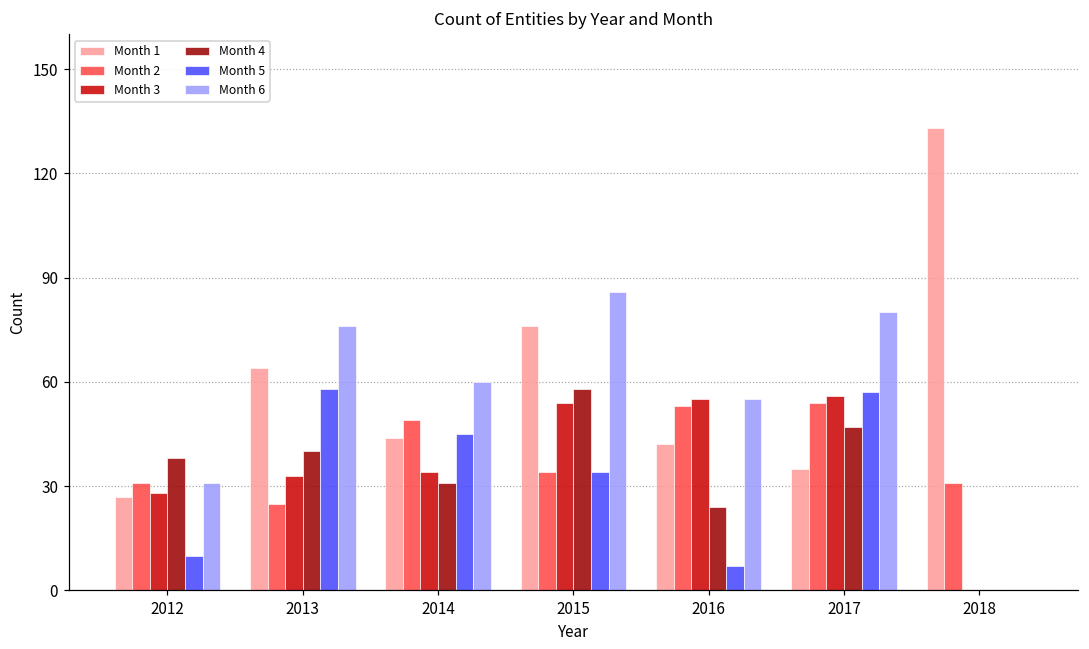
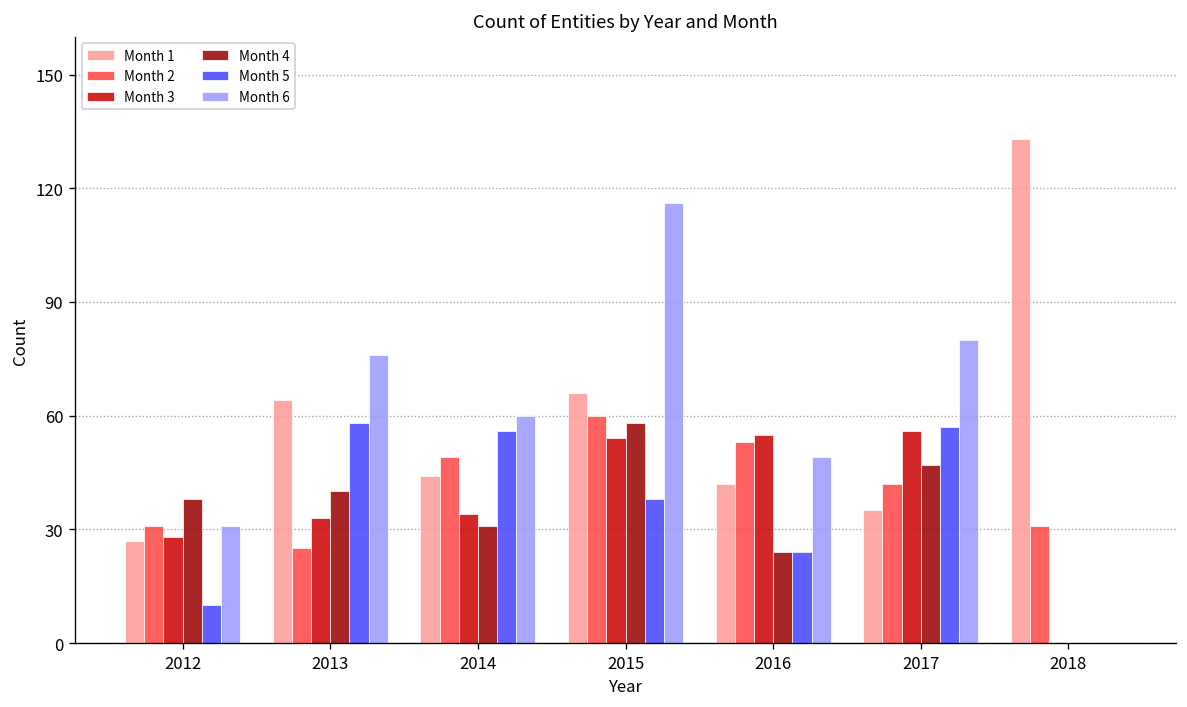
  {
    "Month 1": {
      "2012": 27,
      "2013": 64,
      "2014": 44,
-     "2015": 76,
+     "2015": 66,
      "2016": 42,
      "2017": 35,
      "2018": 133
    },
    "Month 2": {
      "2012": 31,
      "2013": 25,
      "2014": 49,
-     "2015": 34,
+     "2015": 60,
      "2016": 53,
-     "2017": 54,
+     "2017": 42,
      "2018": 31
    },
    "Month 5": {
      "2012": 10,
      "2013": 58,
-     "2014": 45,
-     "2015": 34,
-     "2016": 7,
+     "2014": 56,
+     "2015": 38,
+     "2016": 24,
      "2017": 57,
      "2018": 0
    },
    "Month 6": {
      "2012": 31,
      "2013": 76,
      "2014": 60,
-     "2015": 86,
-     "2016": 55,
+     "2015": 116,
+     "2016": 49,
      "2017": 80,
      "2018": 0
    }
  }
